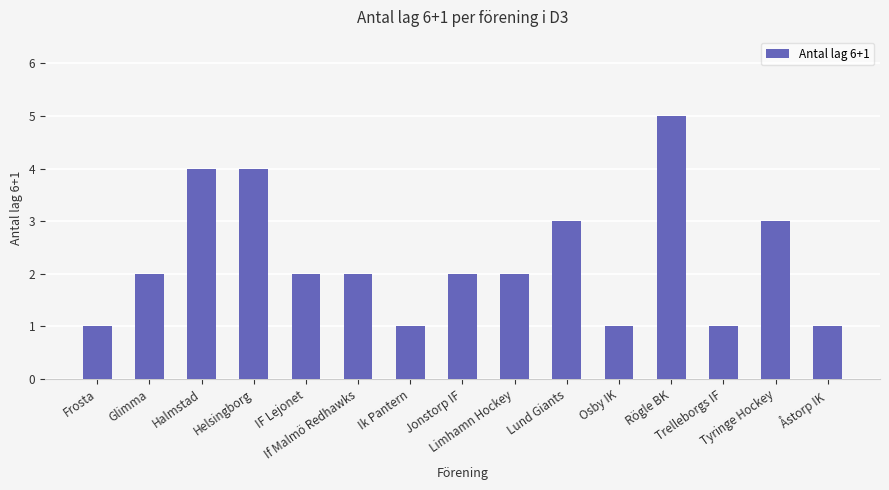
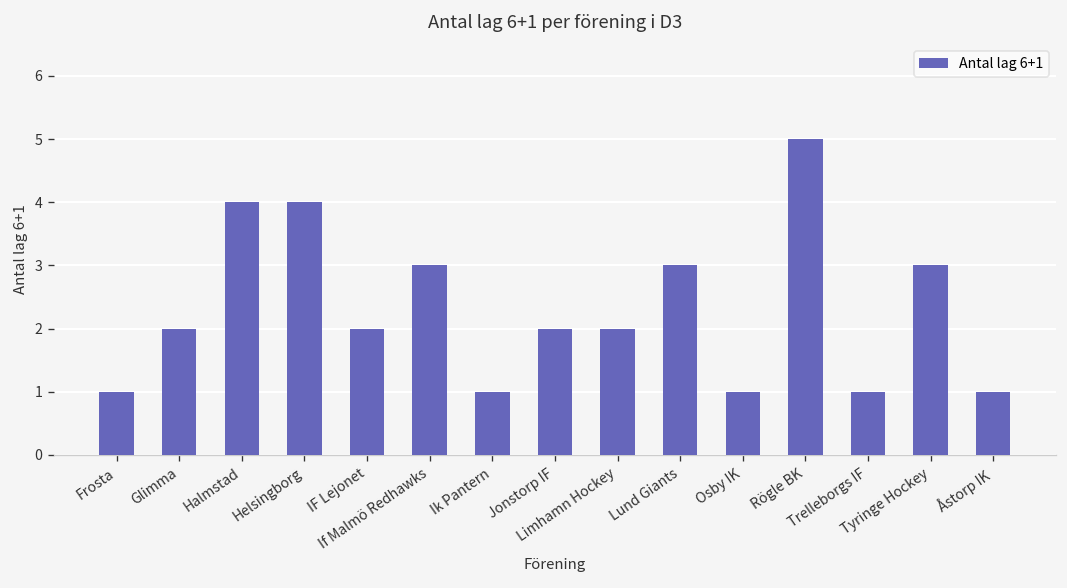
  {
    "Frosta": 1,
    "Glimma": 2,
    "Halmstad": 4,
    "Helsingborg": 4,
    "IF Lejonet": 2,
-   "If Malmö Redhawks": 2,
+   "If Malmö Redhawks": 3,
    "Ik Pantern": 1,
    "Jonstorp IF": 2,
    "Limhamn Hockey": 2,
    "Lund Giants": 3,
    "Osby IK": 1,
    "Rögle BK": 5,
    "Trelleborgs IF": 1,
    "Tyringe Hockey": 3,
    "Åstorp IK": 1
  }
